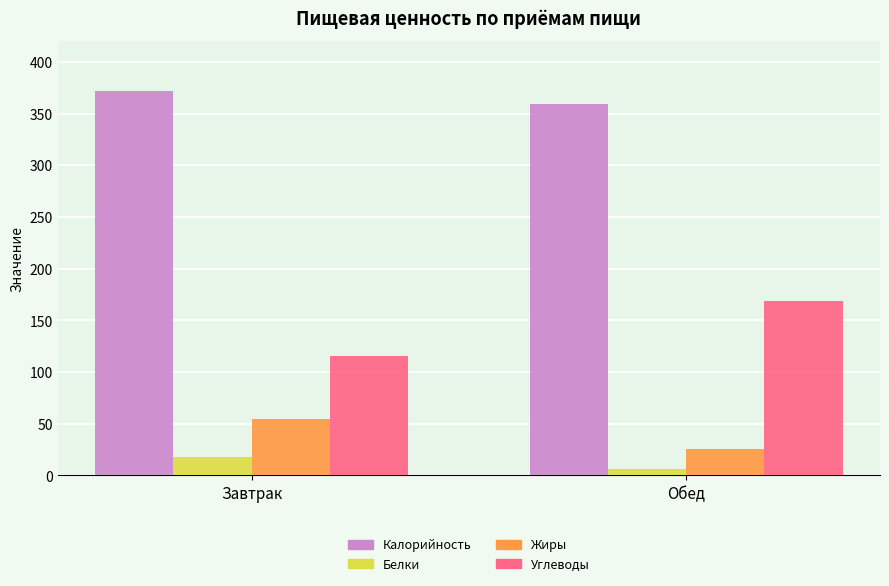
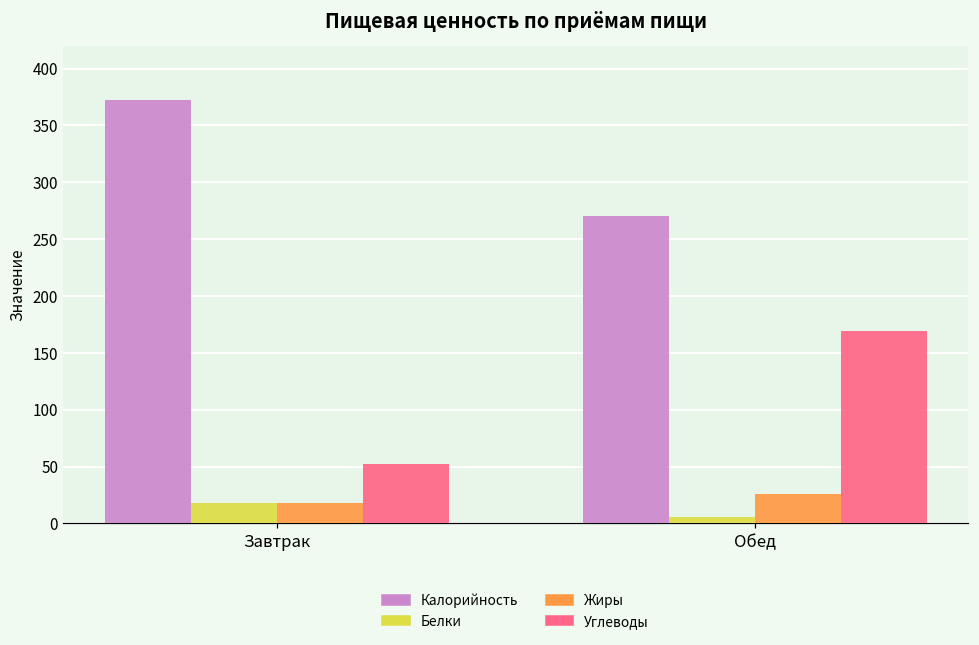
  {
    "Калорийность": {
      "Завтрак": 372,
-     "Обед": 359
+     "Обед": 270
    },
    "Белки": {
      "Завтрак": 18,
      "Обед": 6
    },
    "Жиры": {
-     "Завтрак": 55,
+     "Завтрак": 18,
      "Обед": 26
    },
    "Углеводы": {
-     "Завтрак": 116,
+     "Завтрак": 52,
      "Обед": 169
    }
  }
